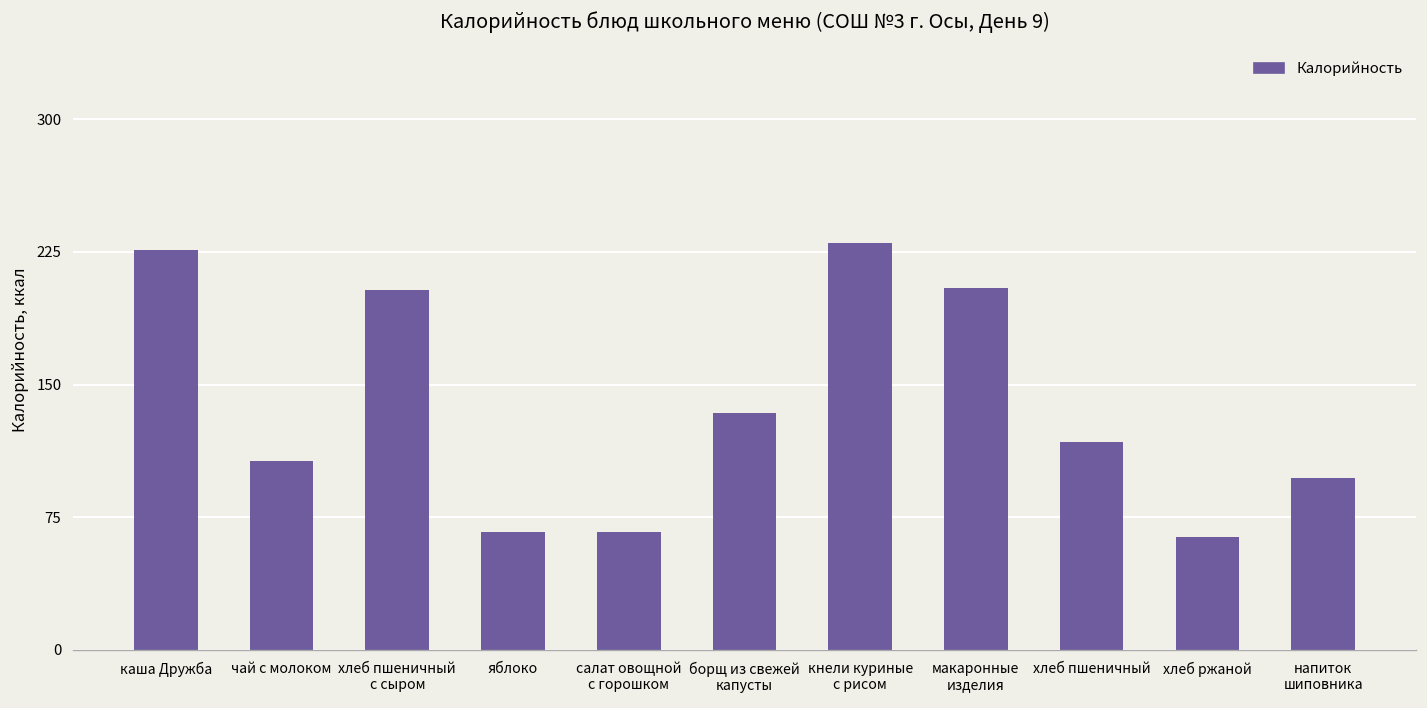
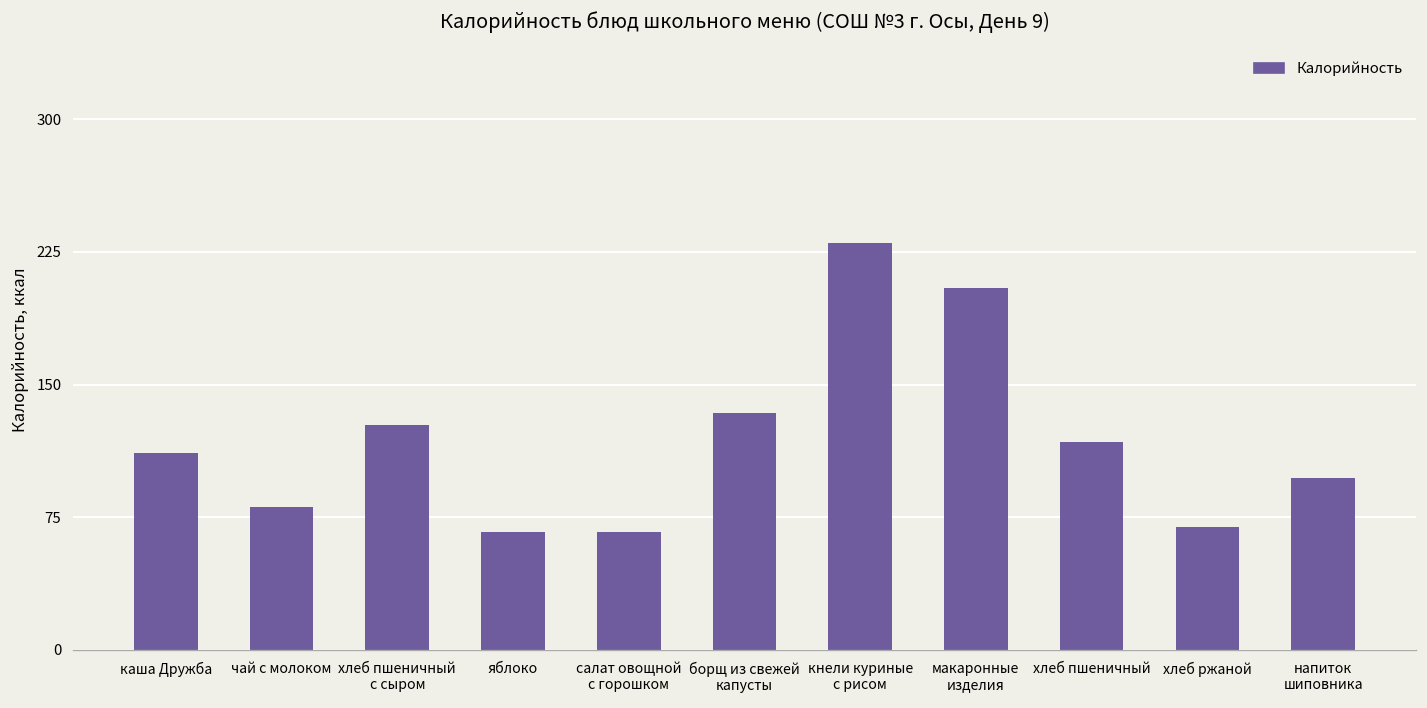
  {
-   "каша Дружба": 226,
-   "чай с молоком": 107,
-   "хлеб пшеничный с сыром": 203,
+   "каша Дружба": 111,
+   "чай с молоком": 81,
+   "хлеб пшеничный с сыром": 127,
    "яблоко": 67,
    "салат овощной с горошком": 67,
    "борщ из свежей капусты": 134,
    "кнели куриные с рисом": 230,
    "макаронные изделия": 204,
    "хлеб пшеничный": 118,
-   "хлеб ржаной": 64,
+   "хлеб ржаной": 70,
    "напиток шиповника": 97
  }
